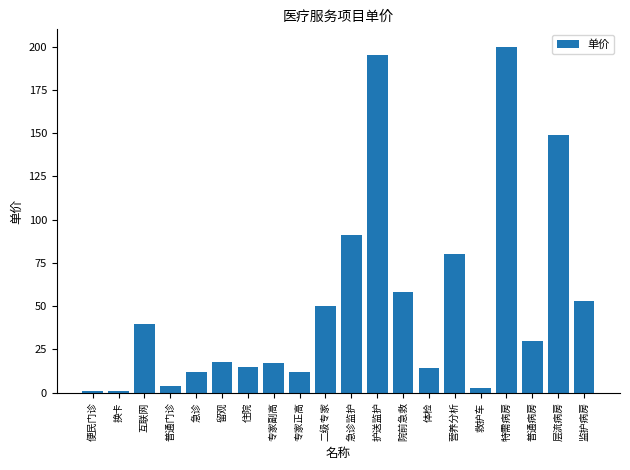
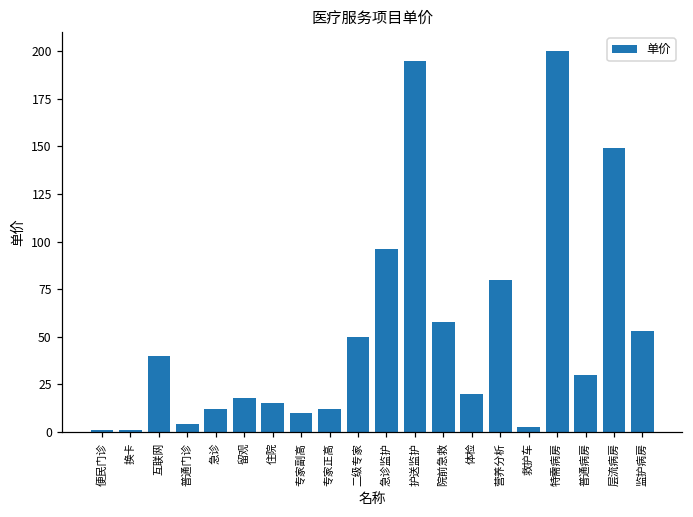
  {
    "互联网": 40,
    "普通门诊": 4,
    "急诊": 12,
    "留观": 18,
    "住院": 15,
-   "专家副高": 17,
+   "专家副高": 10,
    "专家正高": 12,
    "二级专家": 50,
-   "急诊监护": 91,
+   "急诊监护": 96,
    "护送监护": 195,
    "院前急救": 58,
-   "体检": 14,
+   "体检": 20,
    "营养分析": 80,
    "救护车": 3,
    "特需病房": 200,
    "普通病房": 30,
    "层流病房": 149,
    "监护病房": 53
  }
